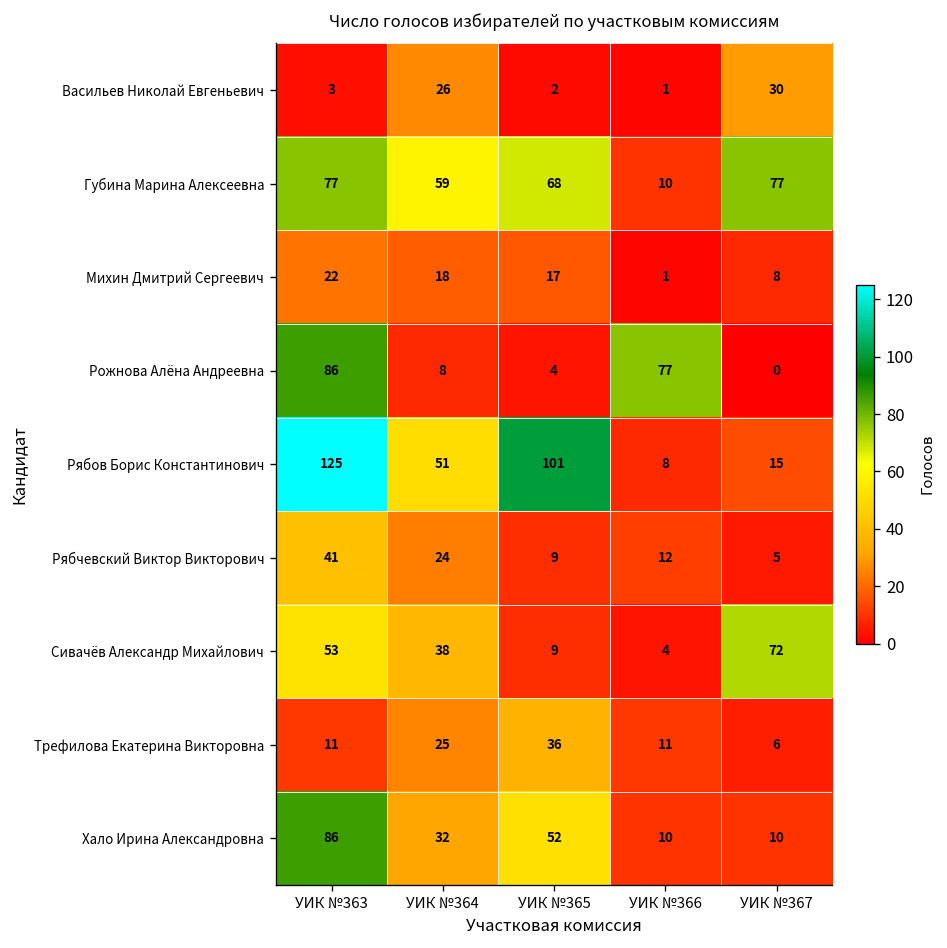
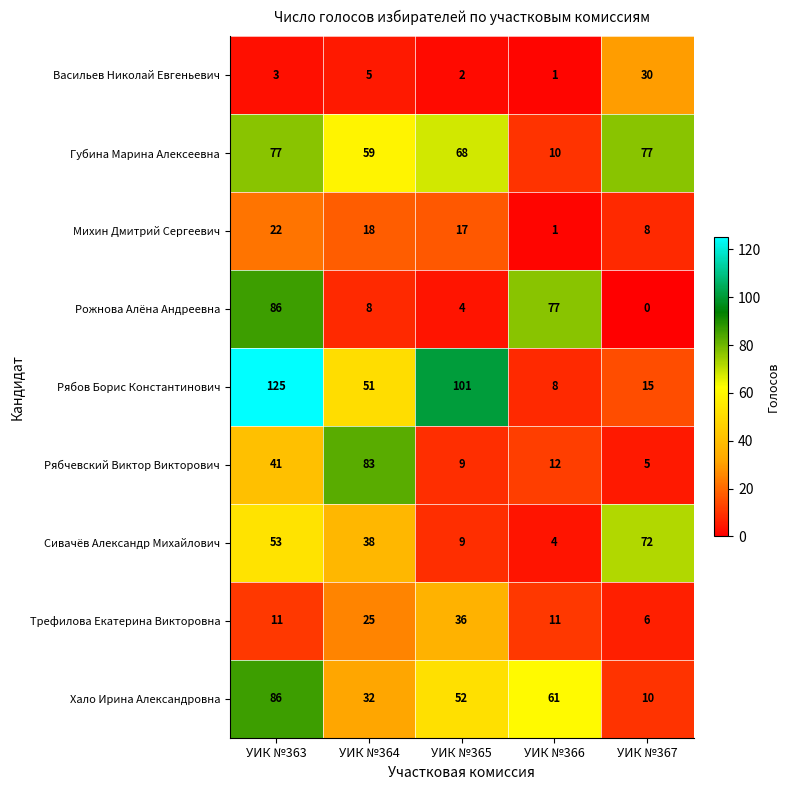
  {
    "Васильев Николай Евгеньевич": {
      "УИК №363": 3,
-     "УИК №364": 26,
+     "УИК №364": 5,
      "УИК №365": 2,
      "УИК №366": 1,
      "УИК №367": 30
    },
    "Губина Марина Алексеевна": {
      "УИК №363": 77,
      "УИК №364": 59,
      "УИК №365": 68,
      "УИК №366": 10,
      "УИК №367": 77
    },
    "Михин Дмитрий Сергеевич": {
      "УИК №363": 22,
      "УИК №364": 18,
      "УИК №365": 17,
      "УИК №366": 1,
      "УИК №367": 8
    },
    "Рожнова Алёна Андреевна": {
      "УИК №363": 86,
      "УИК №364": 8,
      "УИК №365": 4,
      "УИК №366": 77,
      "УИК №367": 0
    },
    "Рябов Борис Константинович": {
      "УИК №363": 125,
      "УИК №364": 51,
      "УИК №365": 101,
      "УИК №366": 8,
      "УИК №367": 15
    },
    "Рябчевский Виктор Викторович": {
      "УИК №363": 41,
-     "УИК №364": 24,
+     "УИК №364": 83,
      "УИК №365": 9,
      "УИК №366": 12,
      "УИК №367": 5
    },
    "Сивачёв Александр Михайлович": {
      "УИК №363": 53,
      "УИК №364": 38,
      "УИК №365": 9,
      "УИК №366": 4,
      "УИК №367": 72
    },
    "Трефилова Екатерина Викторовна": {
      "УИК №363": 11,
      "УИК №364": 25,
      "УИК №365": 36,
      "УИК №366": 11,
      "УИК №367": 6
    },
    "Хало Ирина Александровна": {
      "УИК №363": 86,
      "УИК №364": 32,
      "УИК №365": 52,
-     "УИК №366": 10,
+     "УИК №366": 61,
      "УИК №367": 10
    }
  }
